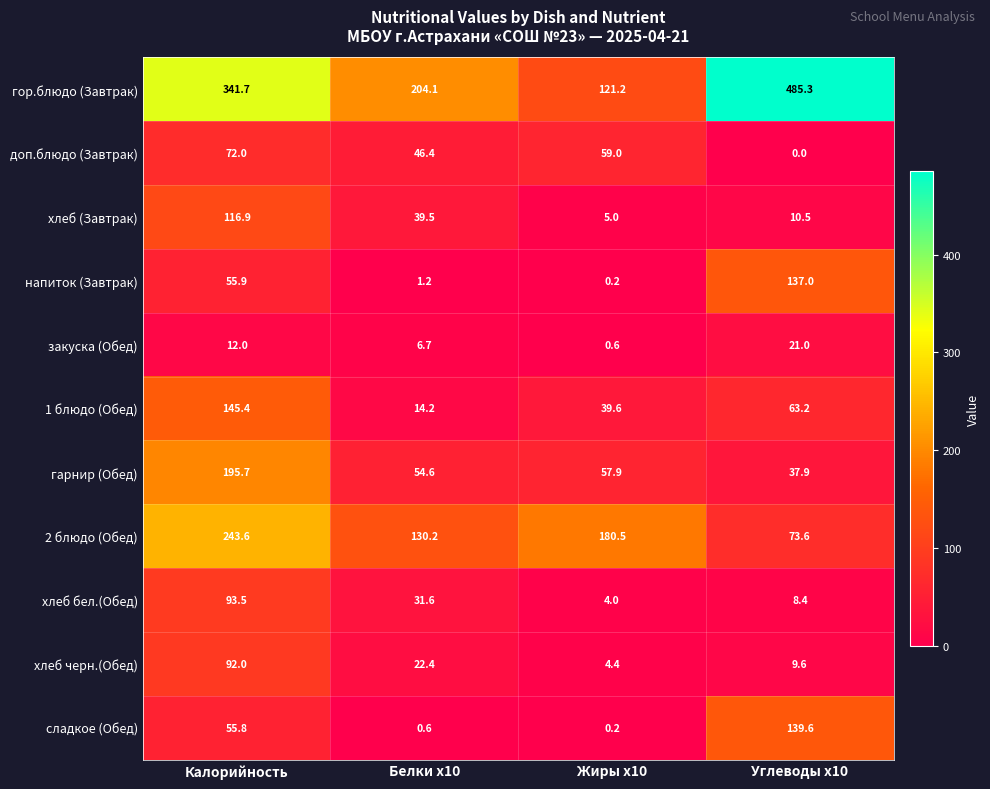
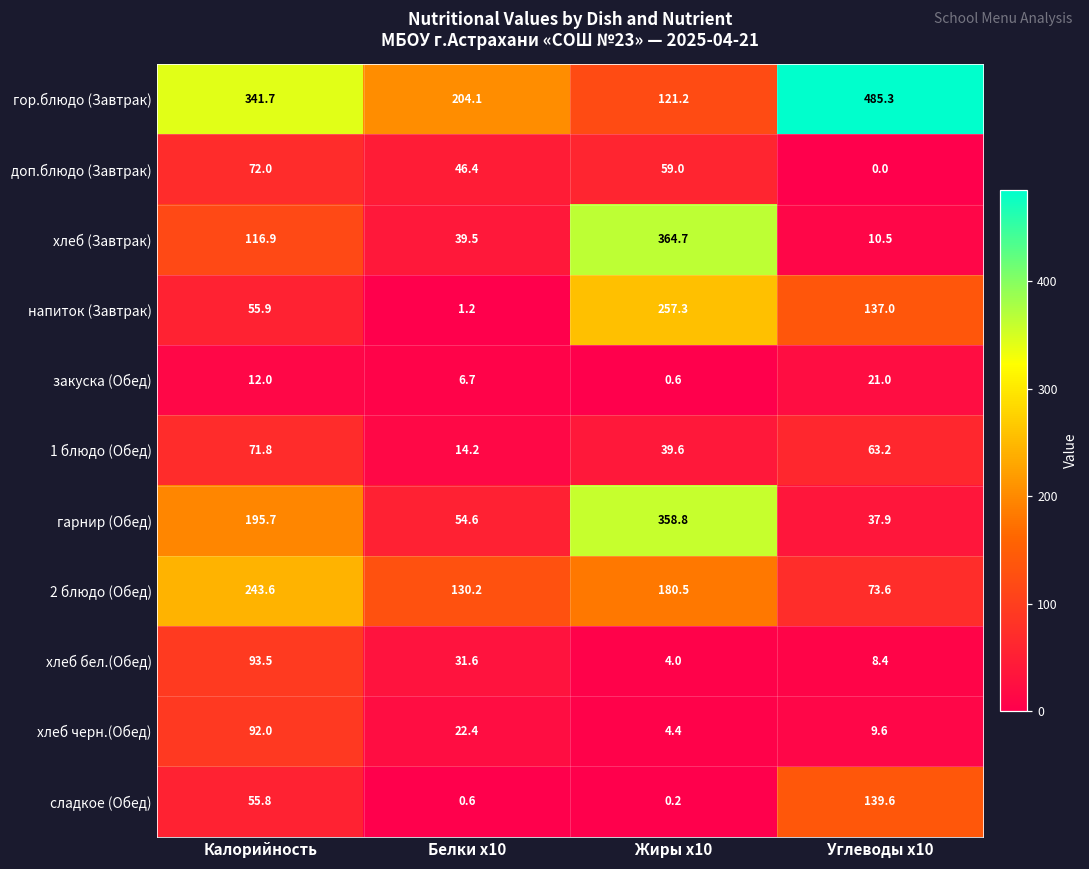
  {
    "гор.блюдо (Завтрак)": {
      "Калорийность": 341.7,
      "Белки x10": 204.1,
      "Жиры x10": 121.2,
      "Углеводы x10": 485.3
    },
    "доп.блюдо (Завтрак)": {
      "Калорийность": 72.0,
      "Белки x10": 46.4,
      "Жиры x10": 59.0,
      "Углеводы x10": 0.0
    },
    "хлеб (Завтрак)": {
      "Калорийность": 116.9,
      "Белки x10": 39.5,
-     "Жиры x10": 5.0,
+     "Жиры x10": 364.7,
      "Углеводы x10": 10.5
    },
    "напиток (Завтрак)": {
      "Калорийность": 55.9,
      "Белки x10": 1.2,
-     "Жиры x10": 0.2,
+     "Жиры x10": 257.3,
      "Углеводы x10": 137.0
    },
    "закуска (Обед)": {
      "Калорийность": 12.0,
      "Белки x10": 6.7,
      "Жиры x10": 0.6,
      "Углеводы x10": 21.0
    },
    "1 блюдо (Обед)": {
-     "Калорийность": 145.4,
+     "Калорийность": 71.8,
      "Белки x10": 14.2,
      "Жиры x10": 39.6,
      "Углеводы x10": 63.2
    },
    "гарнир (Обед)": {
      "Калорийность": 195.7,
      "Белки x10": 54.6,
-     "Жиры x10": 57.9,
+     "Жиры x10": 358.8,
      "Углеводы x10": 37.9
    },
    "2 блюдо (Обед)": {
      "Калорийность": 243.6,
      "Белки x10": 130.2,
      "Жиры x10": 180.5,
      "Углеводы x10": 73.6
    },
    "хлеб бел.(Обед)": {
      "Калорийность": 93.5,
      "Белки x10": 31.6,
      "Жиры x10": 4.0,
      "Углеводы x10": 8.4
    },
    "хлеб черн.(Обед)": {
      "Калорийность": 92.0,
      "Белки x10": 22.4,
      "Жиры x10": 4.4,
      "Углеводы x10": 9.6
    },
    "сладкое (Обед)": {
      "Калорийность": 55.8,
      "Белки x10": 0.6,
      "Жиры x10": 0.2,
      "Углеводы x10": 139.6
    }
  }
